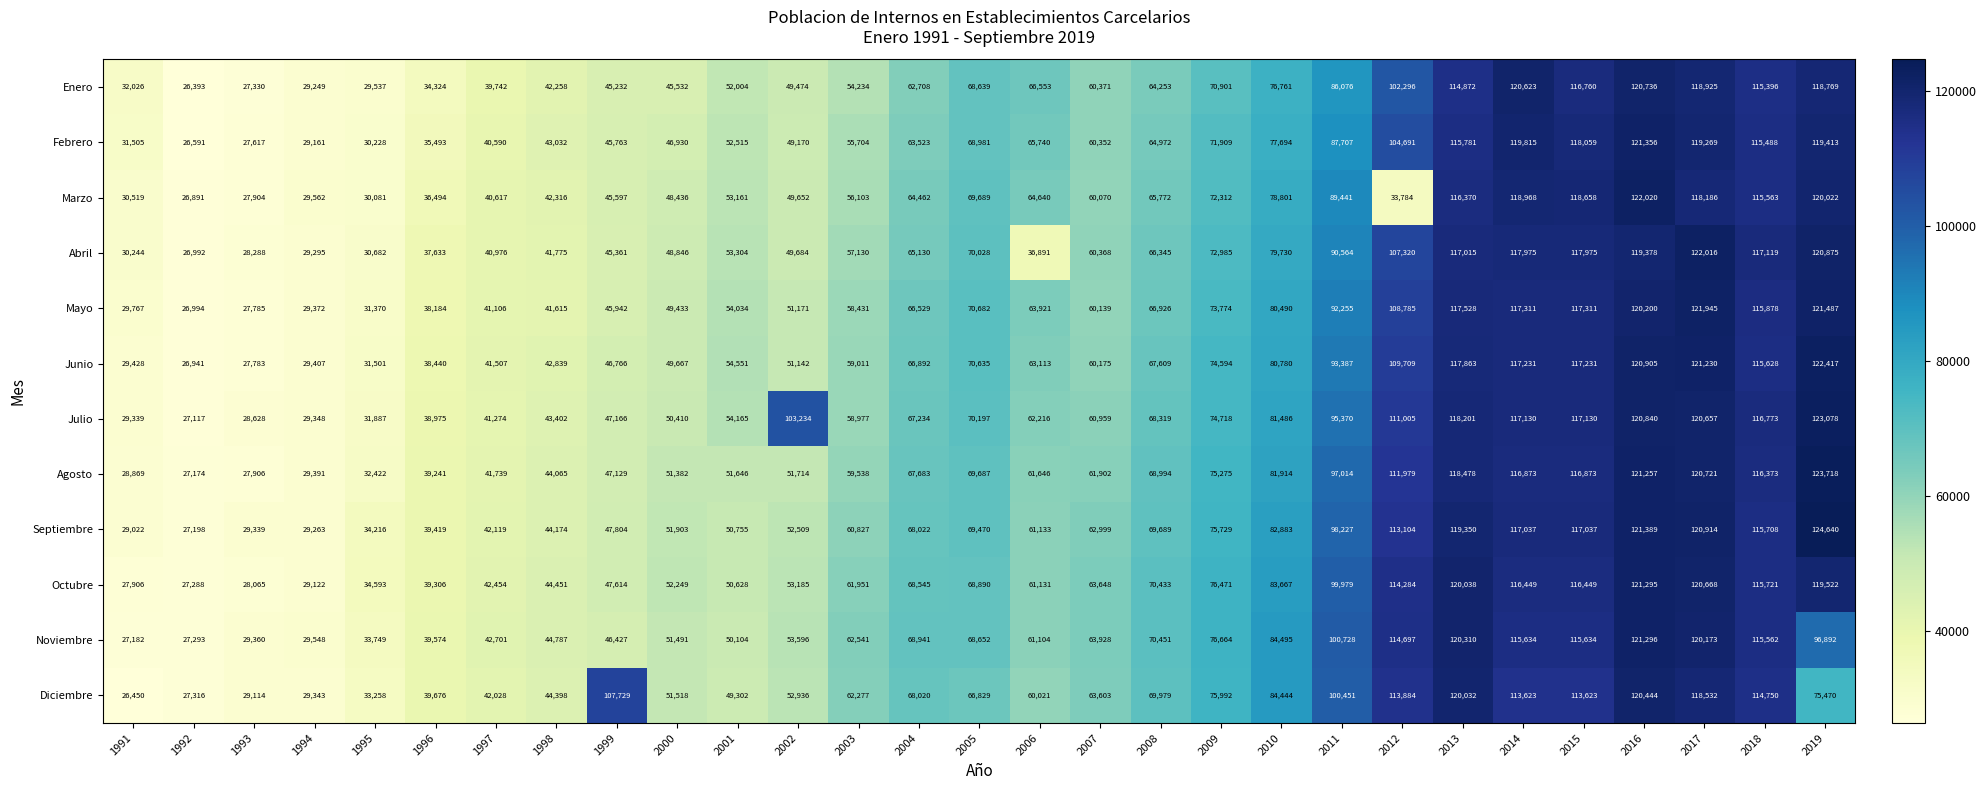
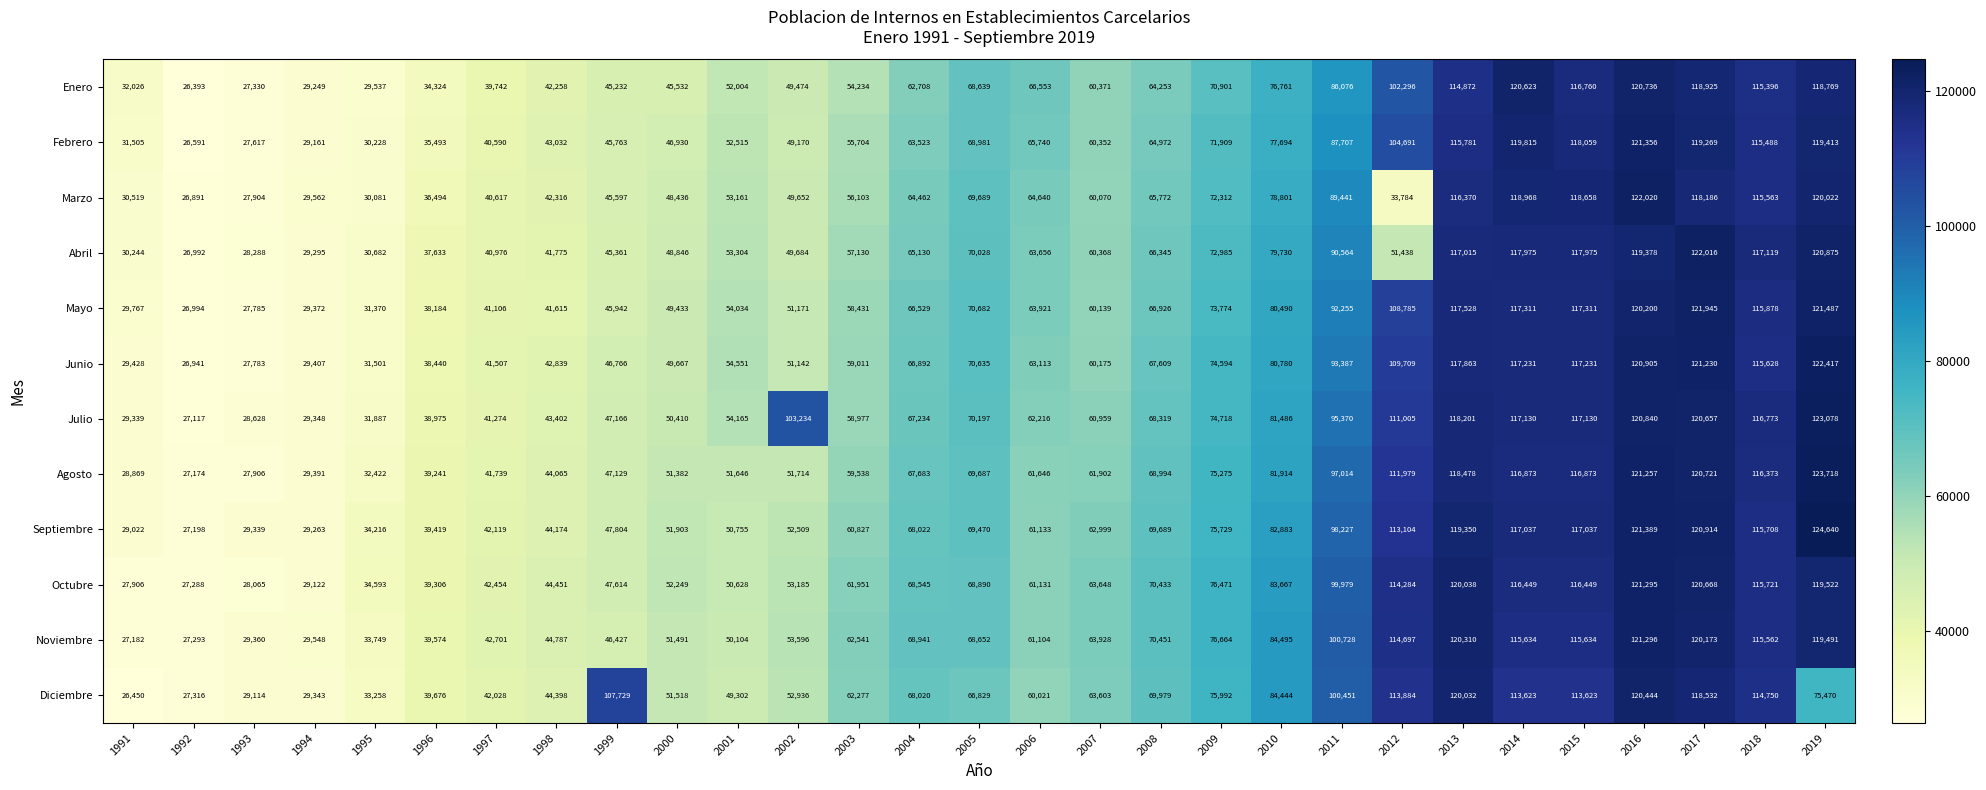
  {
    "Abril": {
      "1991": "30,244",
      "1992": "26,992",
      "1993": "28,288",
      "1994": "29,295",
      "1995": "30,682",
      "1996": "37,633",
      "1997": "40,976",
      "1998": "41,775",
      "1999": "45,361",
      "2000": "48,846",
      "2001": "53,304",
      "2002": "49,684",
      "2003": "57,130",
      "2004": "65,130",
      "2005": "70,028",
-     "2006": "36,891",
+     "2006": "63,656",
      "2007": "60,368",
      "2008": "66,345",
      "2009": "72,985",
      "2010": "79,730",
      "2011": "90,564",
-     "2012": "107,320",
+     "2012": "51,438",
      "2013": "117,015",
      "2014": "117,975",
      "2015": "117,975",
      "2016": "119,378",
      "2017": "122,016",
      "2018": "117,119",
      "2019": "120,875"
    },
    "Noviembre": {
      "1991": "27,182",
      "1992": "27,293",
      "1993": "29,360",
      "1994": "29,548",
      "1995": "33,749",
      "1996": "39,574",
      "1997": "42,701",
      "1998": "44,787",
      "1999": "46,427",
      "2000": "51,491",
      "2001": "50,104",
      "2002": "53,596",
      "2003": "62,541",
      "2004": "68,941",
      "2005": "68,652",
      "2006": "61,104",
      "2007": "63,928",
      "2008": "70,451",
      "2009": "76,664",
      "2010": "84,495",
      "2011": "100,728",
      "2012": "114,697",
      "2013": "120,310",
      "2014": "115,634",
      "2015": "115,634",
      "2016": "121,296",
      "2017": "120,173",
      "2018": "115,562",
-     "2019": "96,892"
+     "2019": "119,491"
    }
  }
